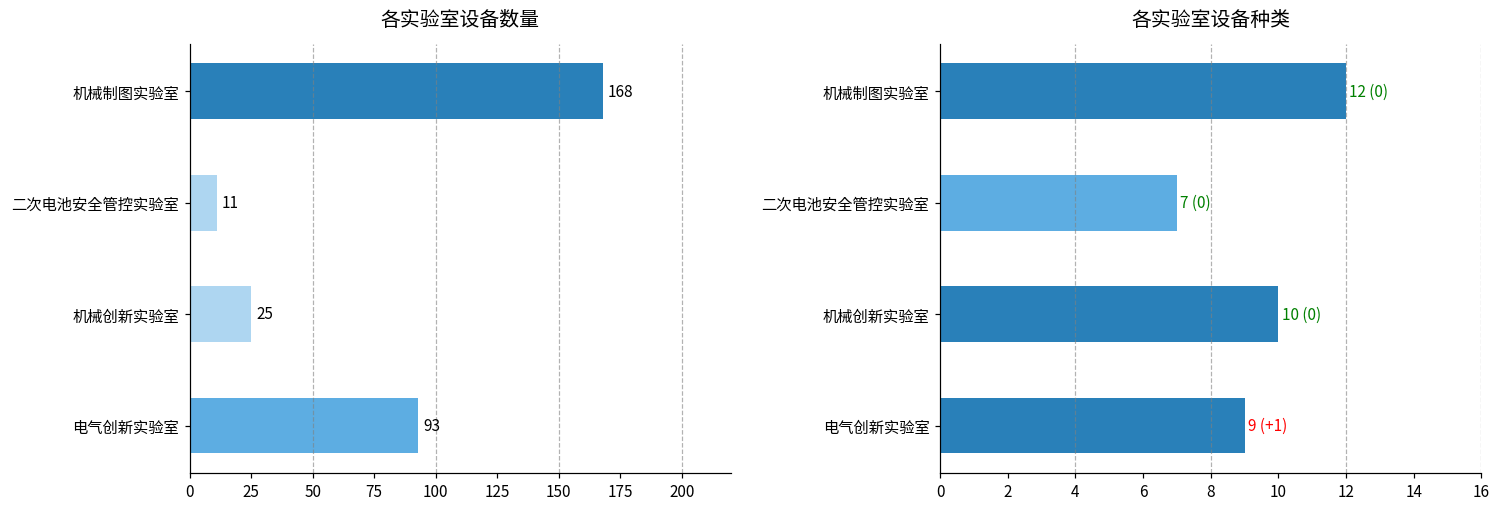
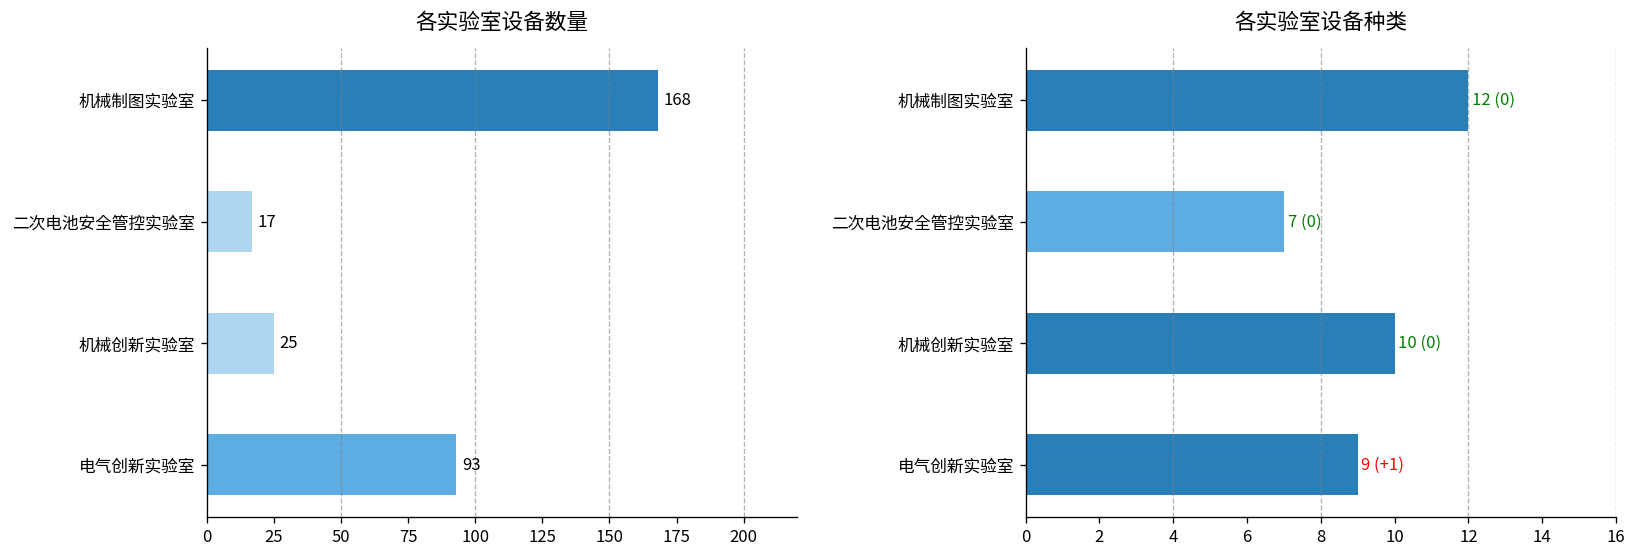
  {
    "各实验室设备数量": {
      "机械制图实验室": 168,
-     "二次电池安全管控实验室": 11,
+     "二次电池安全管控实验室": 17,
      "机械创新实验室": 25,
      "电气创新实验室": 93
    },
    "各实验室设备种类": {
      "机械制图实验室": 12,
      "二次电池安全管控实验室": 7,
      "机械创新实验室": 10,
      "电气创新实验室": 9
    }
  }
